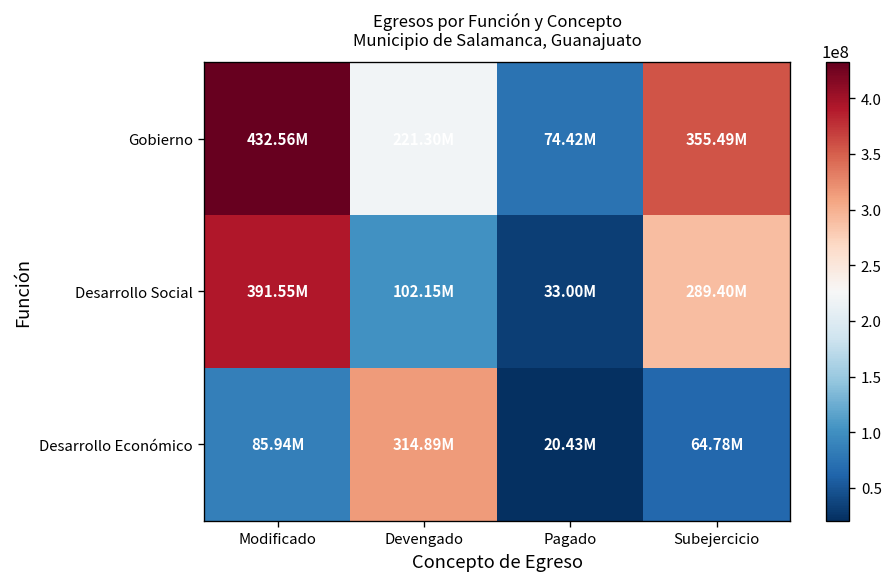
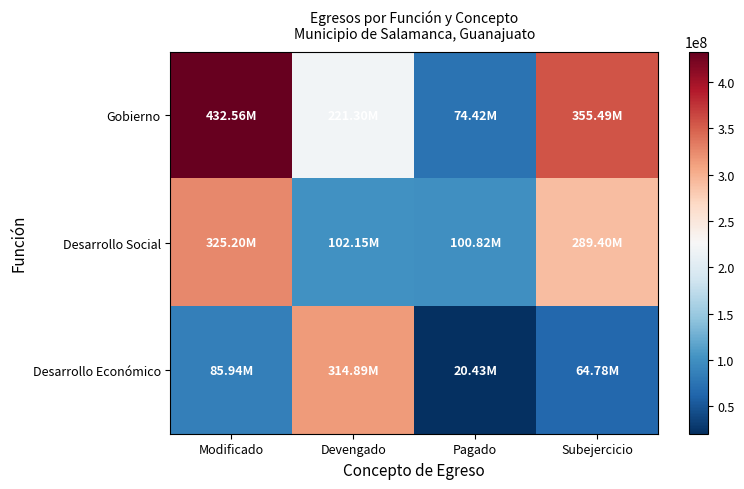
  {
    "Gobierno": {
      "Modificado": "432.56M",
      "Pagado": "74.42M",
      "Subejercicio": "355.49M"
    },
    "Desarrollo Social": {
-     "Modificado": "391.55M",
+     "Modificado": "325.20M",
      "Devengado": "102.15M",
-     "Pagado": "33.00M",
+     "Pagado": "100.82M",
      "Subejercicio": "289.40M"
    },
    "Desarrollo Económico": {
      "Modificado": "85.94M",
      "Devengado": "314.89M",
      "Pagado": "20.43M",
      "Subejercicio": "64.78M"
    }
  }
